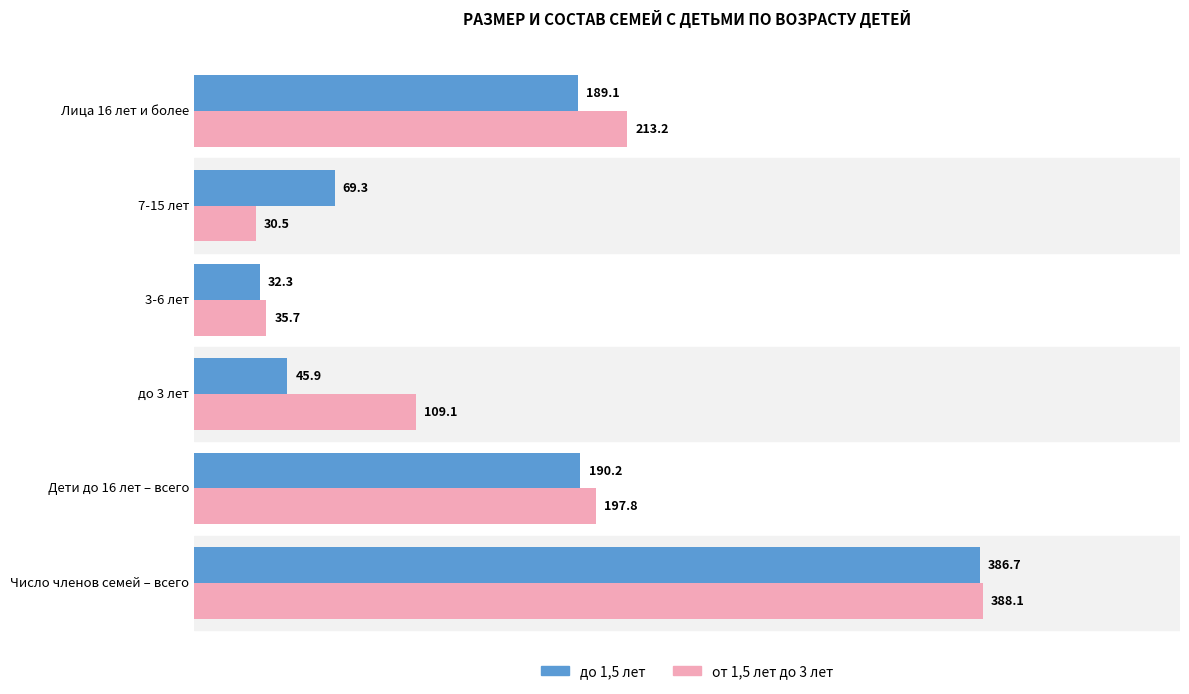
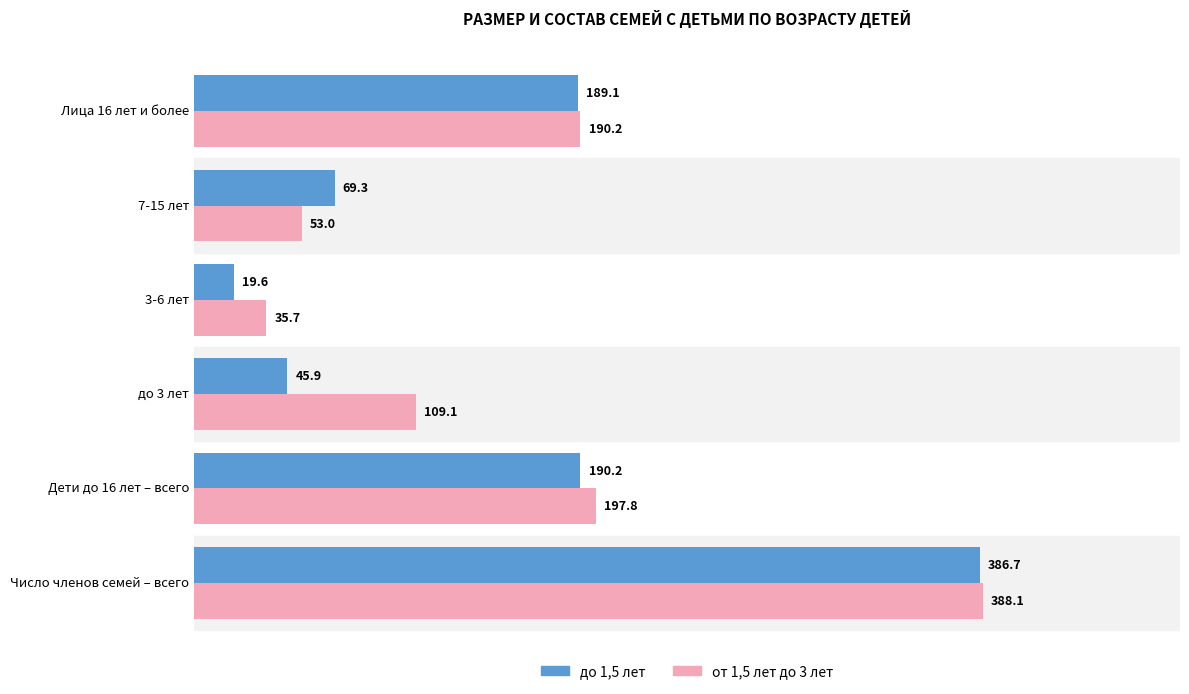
  {
    "до 1,5 лет": {
      "Лица 16 лет и более": 189.1,
      "7-15 лет": 69.3,
-     "3-6 лет": 32.3,
+     "3-6 лет": 19.6,
      "до 3 лет": 45.9,
      "Дети до 16 лет – всего": 190.2,
      "Число членов семей – всего": 386.7
    },
    "от 1,5 лет до 3 лет": {
-     "Лица 16 лет и более": 213.2,
-     "7-15 лет": 30.5,
+     "Лица 16 лет и более": 190.2,
+     "7-15 лет": 53.0,
      "3-6 лет": 35.7,
      "до 3 лет": 109.1,
      "Дети до 16 лет – всего": 197.8,
      "Число членов семей – всего": 388.1
    }
  }
